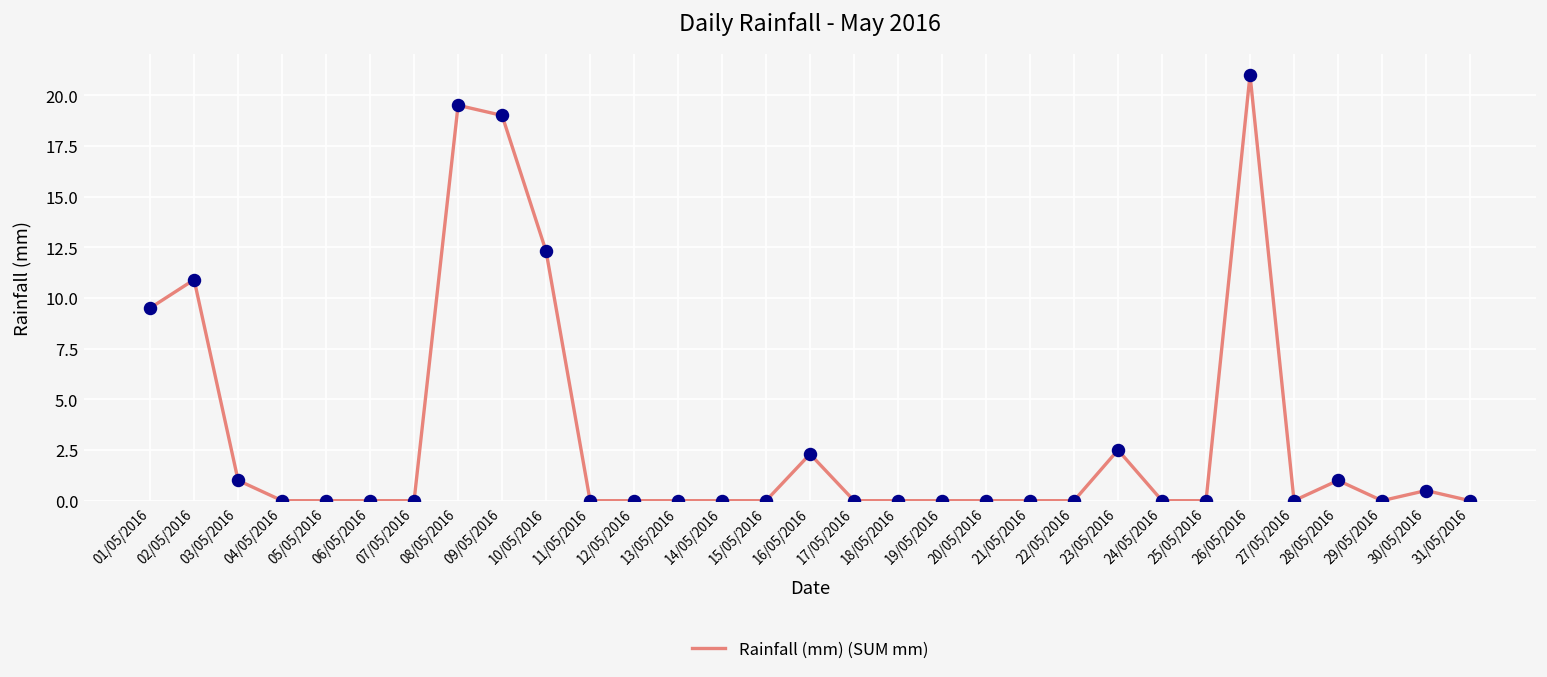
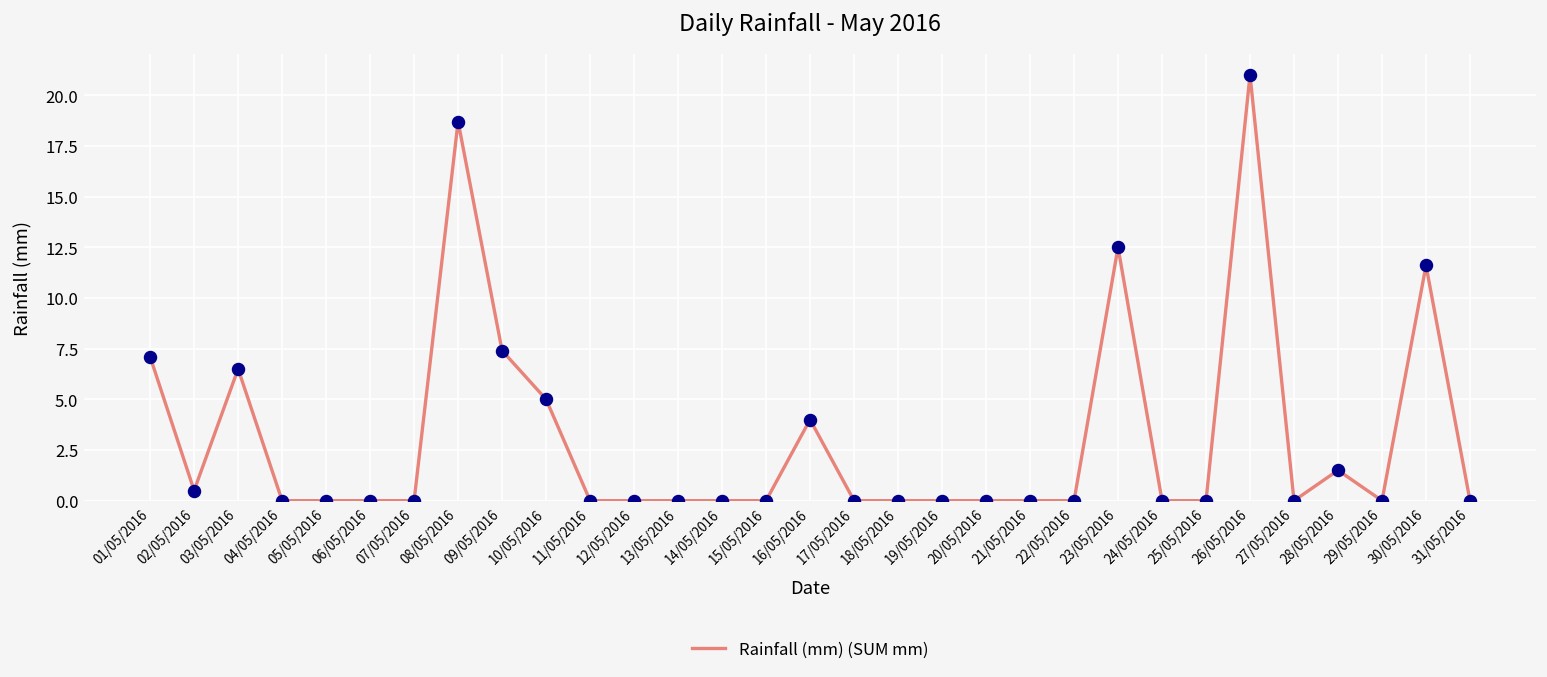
  {
-   "01/05/2016": 9.5,
-   "02/05/2016": 10.9,
-   "03/05/2016": 1.0,
+   "01/05/2016": 7.1,
+   "02/05/2016": 0.5,
+   "03/05/2016": 6.5,
    "04/05/2016": 0.0,
    "05/05/2016": 0.0,
    "06/05/2016": 0.0,
    "07/05/2016": 0.0,
-   "08/05/2016": 19.5,
-   "09/05/2016": 19.0,
-   "10/05/2016": 12.3,
+   "08/05/2016": 18.7,
+   "09/05/2016": 7.4,
+   "10/05/2016": 5.0,
    "11/05/2016": 0.0,
    "12/05/2016": 0.0,
    "13/05/2016": 0.0,
    "14/05/2016": 0.0,
    "15/05/2016": 0.0,
-   "16/05/2016": 2.3,
+   "16/05/2016": 4.0,
    "17/05/2016": 0.0,
    "18/05/2016": 0.0,
    "19/05/2016": 0.0,
    "20/05/2016": 0.0,
    "21/05/2016": 0.0,
    "22/05/2016": 0.0,
-   "23/05/2016": 2.5,
+   "23/05/2016": 12.5,
    "24/05/2016": 0.0,
    "25/05/2016": 0.0,
    "26/05/2016": 21.0,
    "27/05/2016": 0.0,
-   "28/05/2016": 1.0,
+   "28/05/2016": 1.5,
    "29/05/2016": 0.0,
-   "30/05/2016": 0.5,
+   "30/05/2016": 11.6,
    "31/05/2016": 0.0
  }
